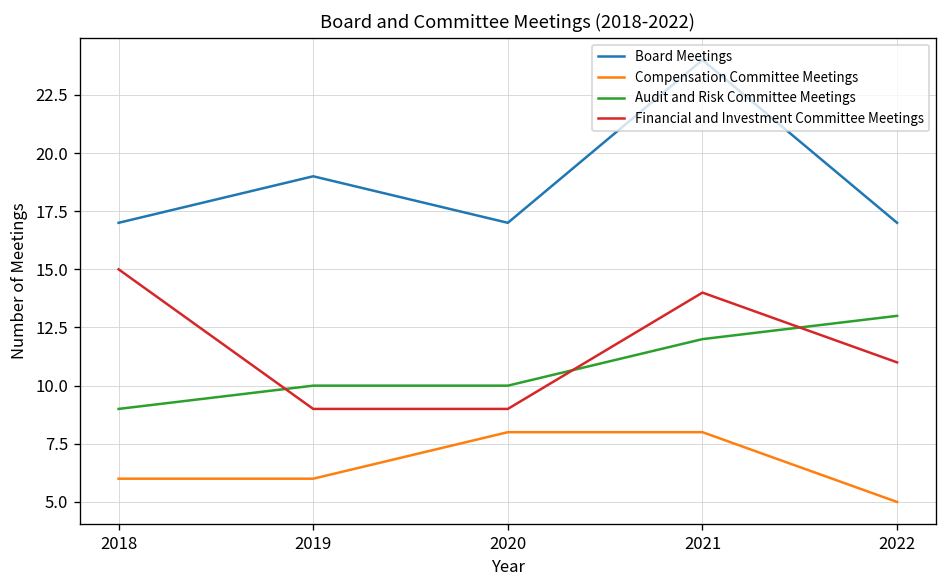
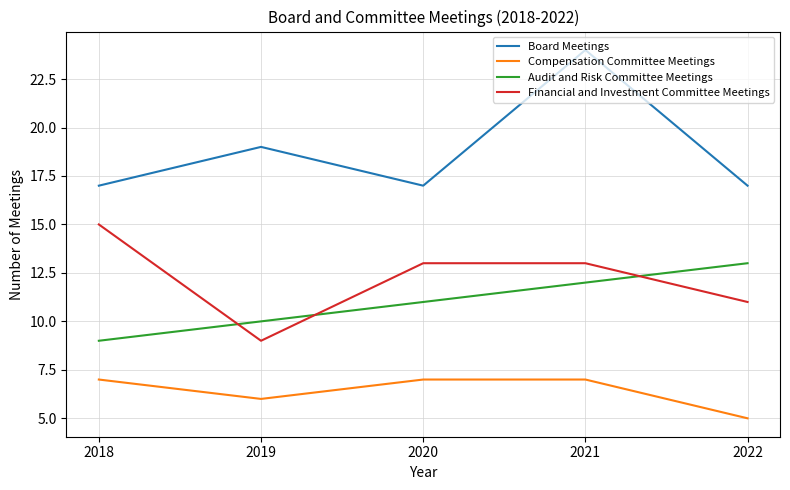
  {
    "Board Meetings": {
      "2018": 17,
      "2019": 19,
      "2020": 17,
      "2022": 17
    },
    "Compensation Committee Meetings": {
-     "2018": 6,
+     "2018": 7,
      "2019": 6,
-     "2020": 8,
-     "2021": 8,
+     "2020": 7,
+     "2021": 7,
      "2022": 5
    },
    "Audit and Risk Committee Meetings": {
      "2018": 9,
      "2019": 10,
-     "2020": 10,
+     "2020": 11,
      "2021": 12,
      "2022": 13
    },
    "Financial and Investment Committee Meetings": {
      "2018": 15,
      "2019": 9,
-     "2020": 9,
-     "2021": 14,
+     "2020": 13,
+     "2021": 13,
      "2022": 11
    }
  }
